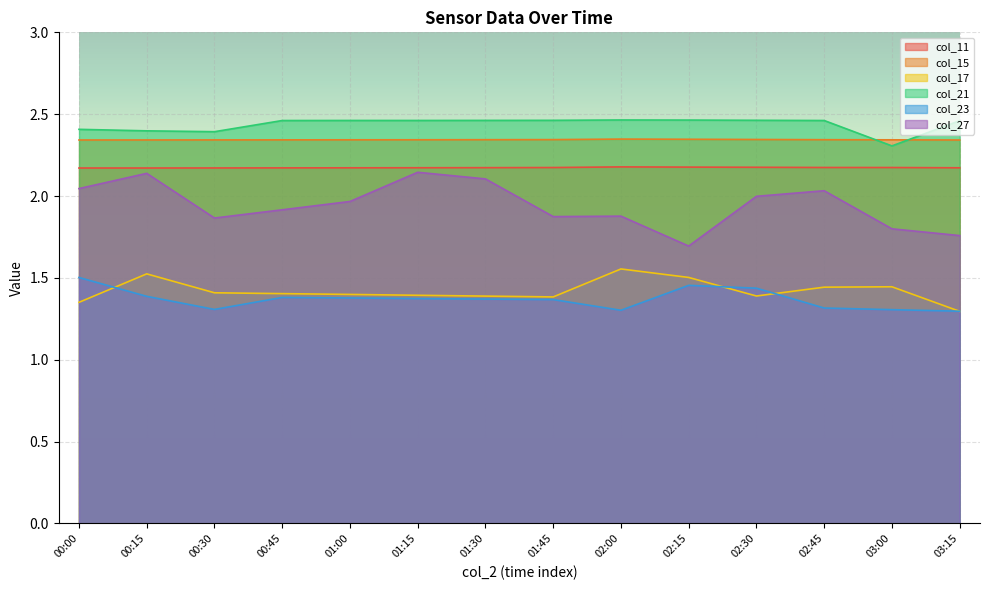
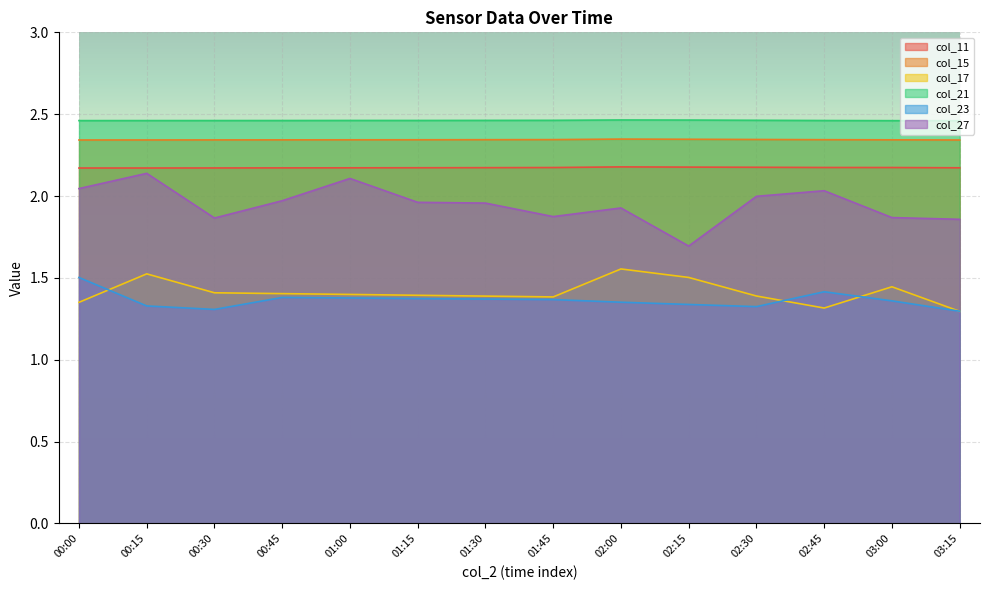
  {
    "col_17": {
      "00:00": 1.35,
      "00:15": 1.52,
      "00:30": 1.41,
      "00:45": 1.40,
      "01:00": 1.40,
      "01:15": 1.39,
      "01:30": 1.39,
      "01:45": 1.38,
      "02:00": 1.55,
      "02:15": 1.50,
      "02:30": 1.39,
-     "02:45": 1.44,
+     "02:45": 1.32,
      "03:00": 1.45
    },
    "col_21": {
-     "00:00": 2.41,
-     "00:15": 2.40,
-     "00:30": 2.39,
+     "00:00": 2.46,
+     "00:15": 2.46,
+     "00:30": 2.46,
      "00:45": 2.46,
      "01:00": 2.46,
      "01:15": 2.46,
      "01:30": 2.46,
      "01:45": 2.46,
      "02:00": 2.46,
      "02:15": 2.46,
      "02:30": 2.46,
      "02:45": 2.46,
-     "03:00": 2.31
+     "03:00": 2.46
    },
    "col_23": {
      "00:00": 1.50,
-     "00:15": 1.39,
+     "00:15": 1.33,
      "00:30": 1.31,
      "00:45": 1.38,
      "01:00": 1.38,
      "01:15": 1.37,
      "01:30": 1.37,
      "01:45": 1.37,
-     "02:00": 1.30,
-     "02:15": 1.45,
-     "02:30": 1.44,
-     "02:45": 1.32,
-     "03:00": 1.31
+     "02:00": 1.35,
+     "02:15": 1.34,
+     "02:30": 1.32,
+     "02:45": 1.42,
+     "03:00": 1.36
    },
    "col_27": {
      "00:00": 2.05,
      "00:15": 2.14,
      "00:30": 1.87,
-     "00:45": 1.92,
-     "01:00": 1.97,
-     "01:15": 2.15,
-     "01:30": 2.10,
+     "00:45": 1.97,
+     "01:00": 2.11,
+     "01:15": 1.96,
+     "01:30": 1.96,
      "01:45": 1.87,
-     "02:00": 1.88,
+     "02:00": 1.93,
      "02:15": 1.69,
      "02:30": 2.00,
      "02:45": 2.03,
-     "03:00": 1.80,
-     "03:15": 1.76
+     "03:00": 1.87,
+     "03:15": 1.86
    }
  }
